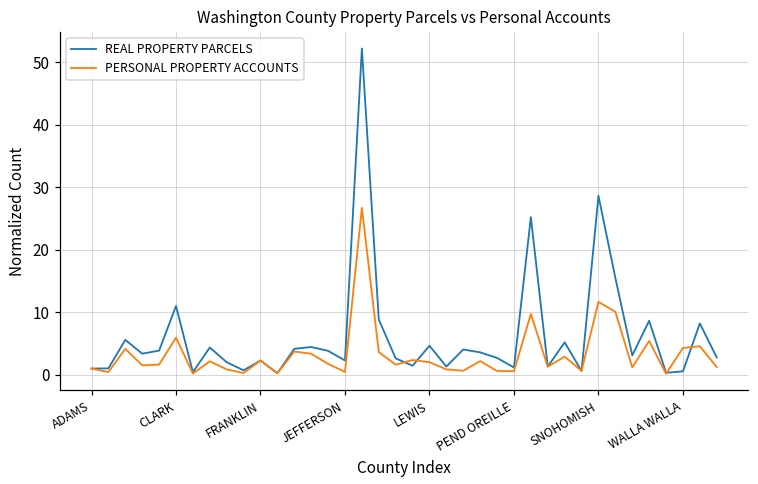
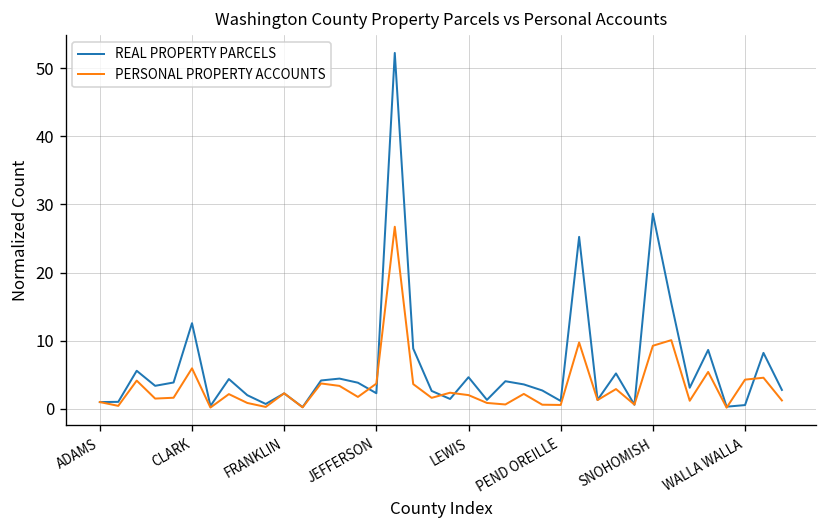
  {
    "REAL PROPERTY PARCELS": {
-     "CLARK": 11,
+     "CLARK": 13,
      "JEFFERSON": 2,
      "LEWIS": 5,
      "PEND OREILLE": 1,
      "SNOHOMISH": 29,
      "WALLA WALLA": 1
    },
    "PERSONAL PROPERTY ACCOUNTS": {
      "CLARK": 6,
-     "JEFFERSON": 0,
+     "JEFFERSON": 4,
      "LEWIS": 2,
      "PEND OREILLE": 1,
-     "SNOHOMISH": 12,
+     "SNOHOMISH": 9,
      "WALLA WALLA": 4
    }
  }
